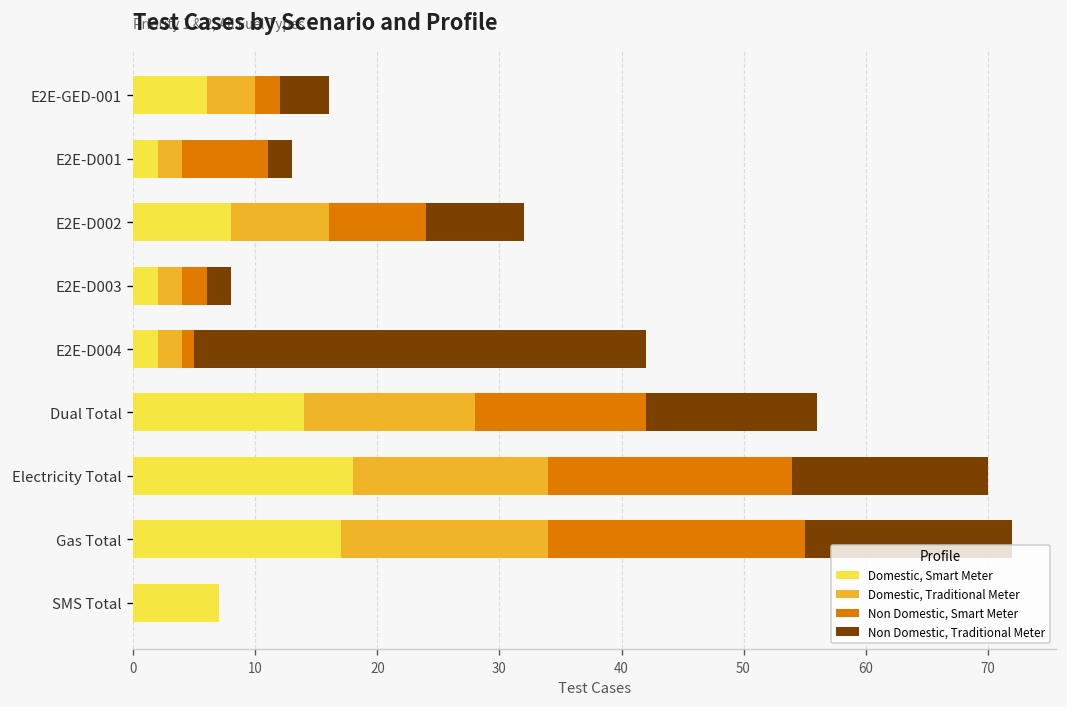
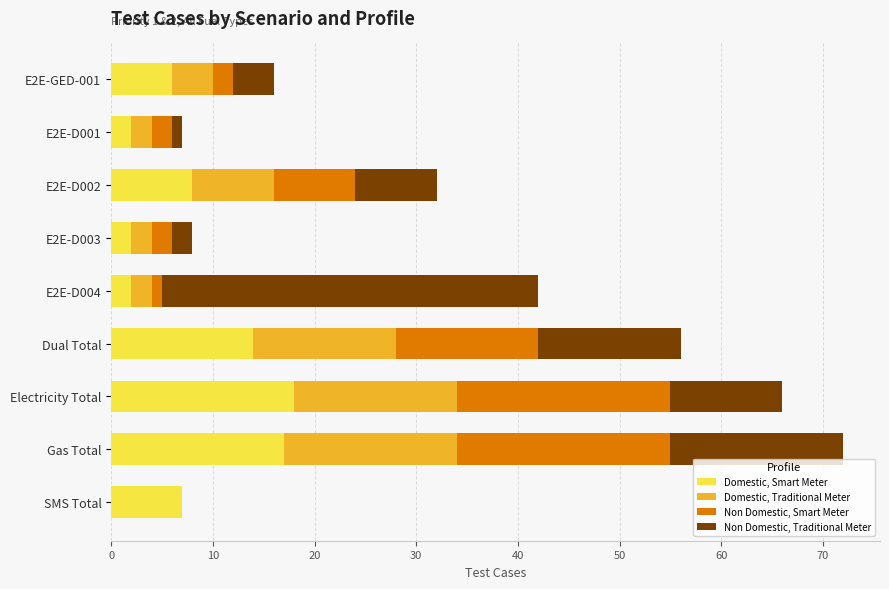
  {
    "Non Domestic, Smart Meter": {
      "E2E-GED-001": 2,
-     "E2E-D001": 7,
+     "E2E-D001": 2,
      "E2E-D002": 8,
      "E2E-D003": 2,
      "E2E-D004": 1,
      "Dual Total": 14,
-     "Electricity Total": 20,
+     "Electricity Total": 21,
      "Gas Total": 21,
      "SMS Total": 0
    },
    "Non Domestic, Traditional Meter": {
      "E2E-GED-001": 4,
-     "E2E-D001": 2,
+     "E2E-D001": 1,
      "E2E-D002": 8,
      "E2E-D003": 2,
      "E2E-D004": 37,
      "Dual Total": 14,
-     "Electricity Total": 16,
+     "Electricity Total": 11,
      "Gas Total": 17,
      "SMS Total": 0
    }
  }
